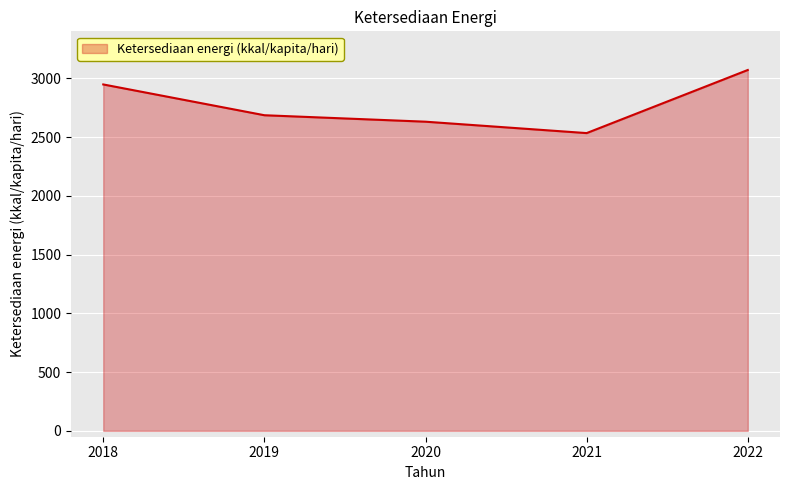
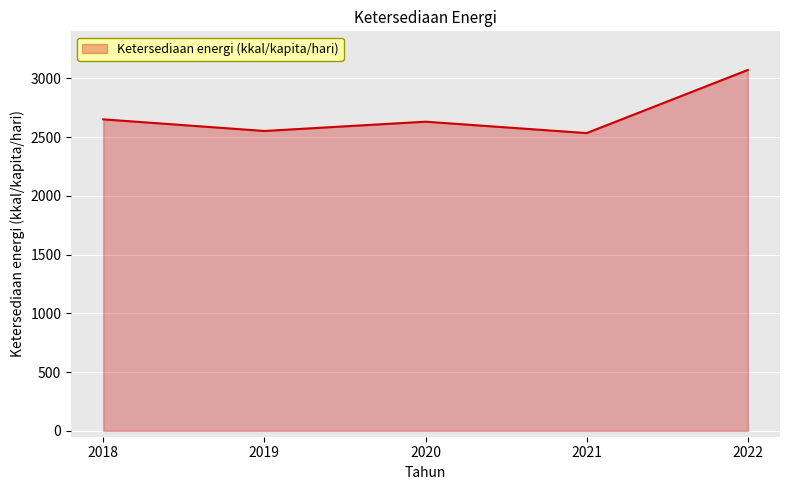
  {
-   "2018": 2950,
-   "2019": 2690,
+   "2018": 2650,
+   "2019": 2550,
    "2020": 2630,
    "2021": 2530,
    "2022": 3070
  }
